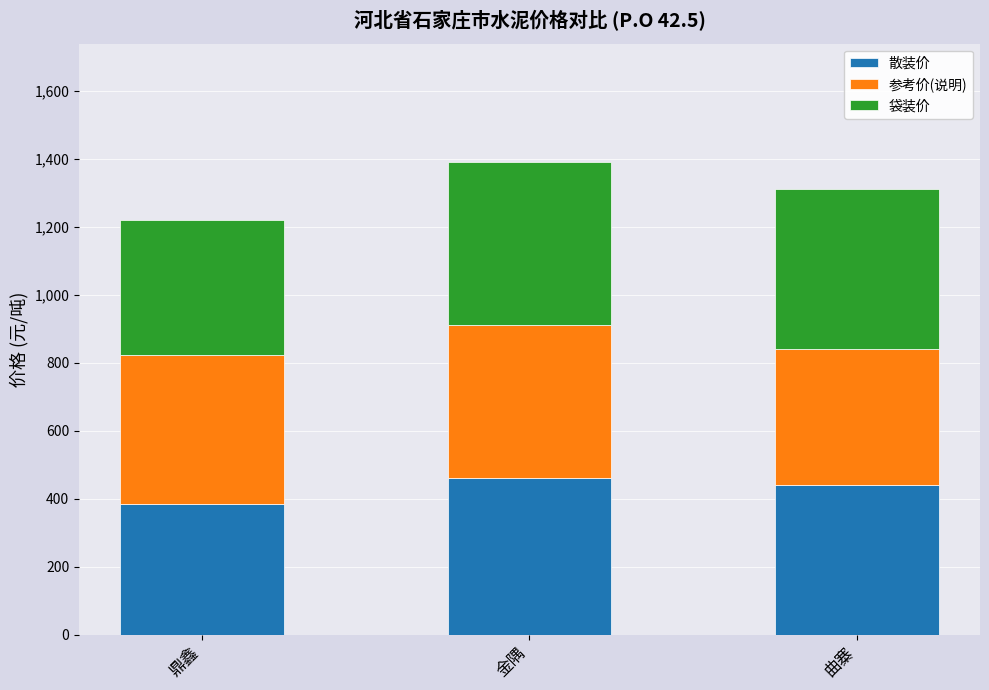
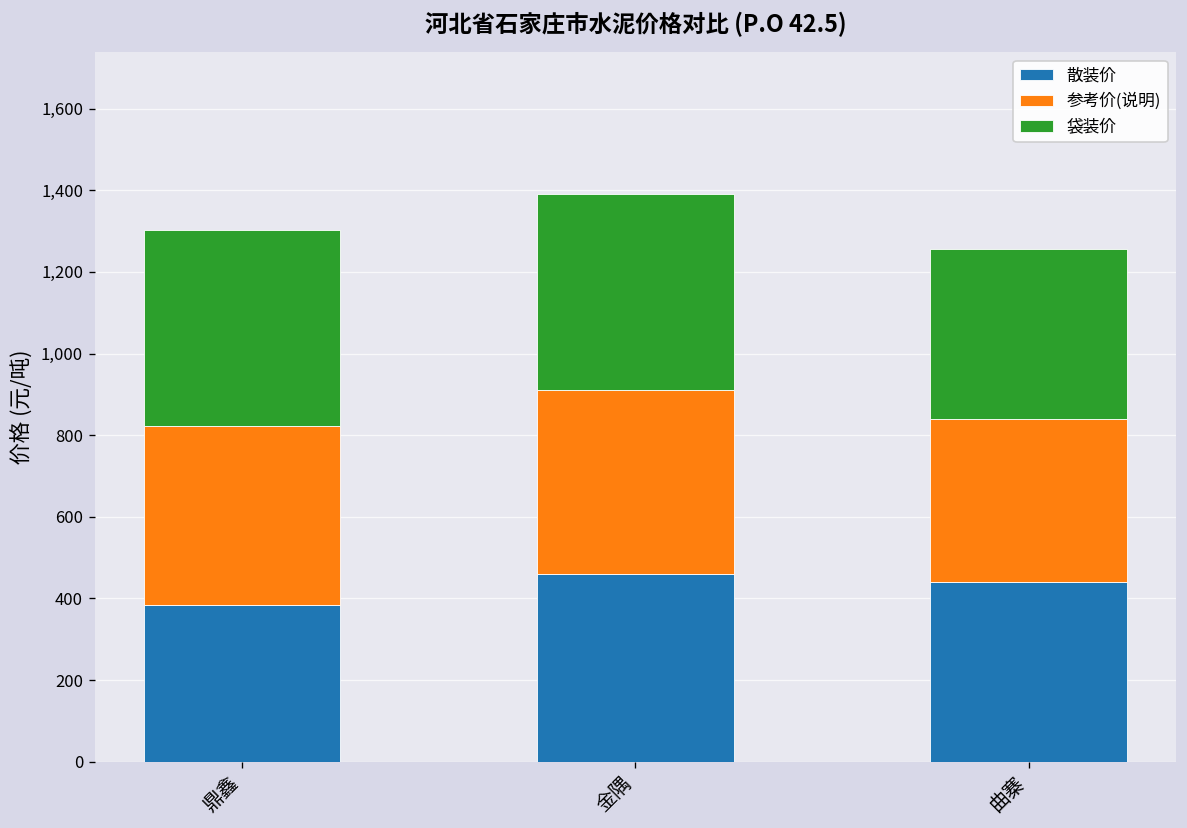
  {
    "散装价": {
      "鼎鑫": 380,
      "金隅": 460,
      "曲寨": 440
    },
    "参考价(说明)": {
      "鼎鑫": 440,
      "金隅": 450,
      "曲寨": 400
    },
    "袋装价": {
-     "鼎鑫": 400,
+     "鼎鑫": 480,
      "金隅": 480,
-     "曲寨": 470
+     "曲寨": 420
    }
  }
